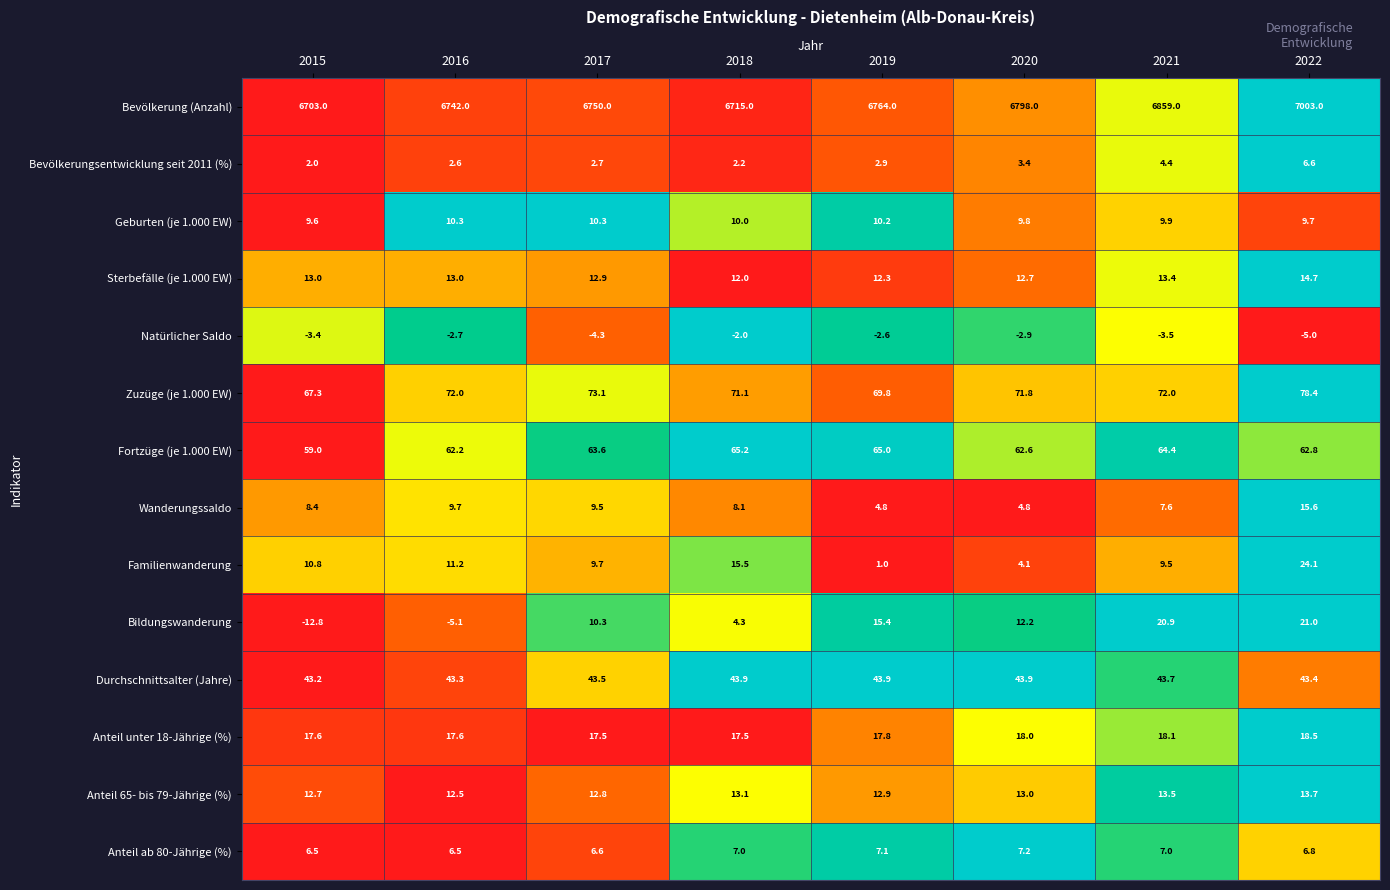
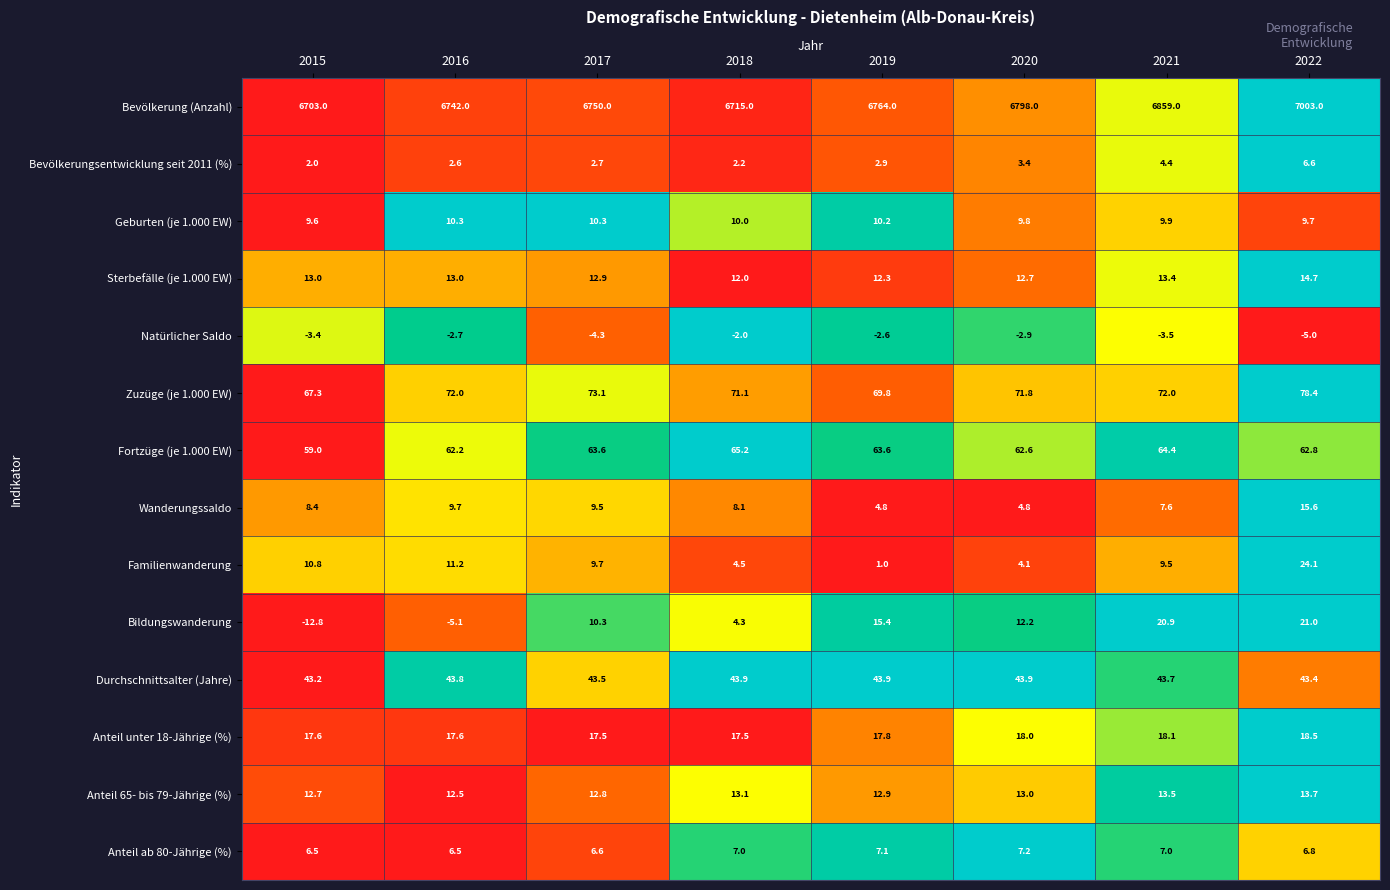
  {
    "Bevölkerung (Anzahl)": {
      "2015": 6703.0,
      "2016": 6742.0,
      "2017": 6750.0,
      "2018": 6715.0,
      "2019": 6764.0,
      "2020": 6798.0,
      "2021": 6859.0,
      "2022": 7003.0
    },
    "Bevölkerungsentwicklung seit 2011 (%)": {
      "2015": 2.0,
      "2016": 2.6,
      "2017": 2.7,
      "2018": 2.2,
      "2019": 2.9,
      "2020": 3.4,
      "2021": 4.4,
      "2022": 6.6
    },
    "Geburten (je 1.000 EW)": {
      "2015": 9.6,
      "2016": 10.3,
      "2017": 10.3,
      "2018": 10.0,
      "2019": 10.2,
      "2020": 9.8,
      "2021": 9.9,
      "2022": 9.7
    },
    "Sterbefälle (je 1.000 EW)": {
      "2015": 13.0,
      "2016": 13.0,
      "2017": 12.9,
      "2018": 12.0,
      "2019": 12.3,
      "2020": 12.7,
      "2021": 13.4,
      "2022": 14.7
    },
    "Natürlicher Saldo": {
      "2015": -3.4,
      "2016": -2.7,
      "2017": -4.3,
      "2018": -2.0,
      "2019": -2.6,
      "2020": -2.9,
      "2021": -3.5,
      "2022": -5.0
    },
    "Zuzüge (je 1.000 EW)": {
      "2015": 67.3,
      "2016": 72.0,
      "2017": 73.1,
      "2018": 71.1,
      "2019": 69.8,
      "2020": 71.8,
      "2021": 72.0,
      "2022": 78.4
    },
    "Fortzüge (je 1.000 EW)": {
      "2015": 59.0,
      "2016": 62.2,
      "2017": 63.6,
      "2018": 65.2,
-     "2019": 65.0,
+     "2019": 63.6,
      "2020": 62.6,
      "2021": 64.4,
      "2022": 62.8
    },
    "Wanderungssaldo": {
      "2015": 8.4,
      "2016": 9.7,
      "2017": 9.5,
      "2018": 8.1,
      "2019": 4.8,
      "2020": 4.8,
      "2021": 7.6,
      "2022": 15.6
    },
    "Familienwanderung": {
      "2015": 10.8,
      "2016": 11.2,
      "2017": 9.7,
-     "2018": 15.5,
+     "2018": 4.5,
      "2019": 1.0,
      "2020": 4.1,
      "2021": 9.5,
      "2022": 24.1
    },
    "Bildungswanderung": {
      "2015": -12.8,
      "2016": -5.1,
      "2017": 10.3,
      "2018": 4.3,
      "2019": 15.4,
      "2020": 12.2,
      "2021": 20.9,
      "2022": 21.0
    },
    "Durchschnittsalter (Jahre)": {
      "2015": 43.2,
-     "2016": 43.3,
+     "2016": 43.8,
      "2017": 43.5,
      "2018": 43.9,
      "2019": 43.9,
      "2020": 43.9,
      "2021": 43.7,
      "2022": 43.4
    },
    "Anteil unter 18-Jährige (%)": {
      "2015": 17.6,
      "2016": 17.6,
      "2017": 17.5,
      "2018": 17.5,
      "2019": 17.8,
      "2020": 18.0,
      "2021": 18.1,
      "2022": 18.5
    },
    "Anteil 65- bis 79-Jährige (%)": {
      "2015": 12.7,
      "2016": 12.5,
      "2017": 12.8,
      "2018": 13.1,
      "2019": 12.9,
      "2020": 13.0,
      "2021": 13.5,
      "2022": 13.7
    },
    "Anteil ab 80-Jährige (%)": {
      "2015": 6.5,
      "2016": 6.5,
      "2017": 6.6,
      "2018": 7.0,
      "2019": 7.1,
      "2020": 7.2,
      "2021": 7.0,
      "2022": 6.8
    }
  }
